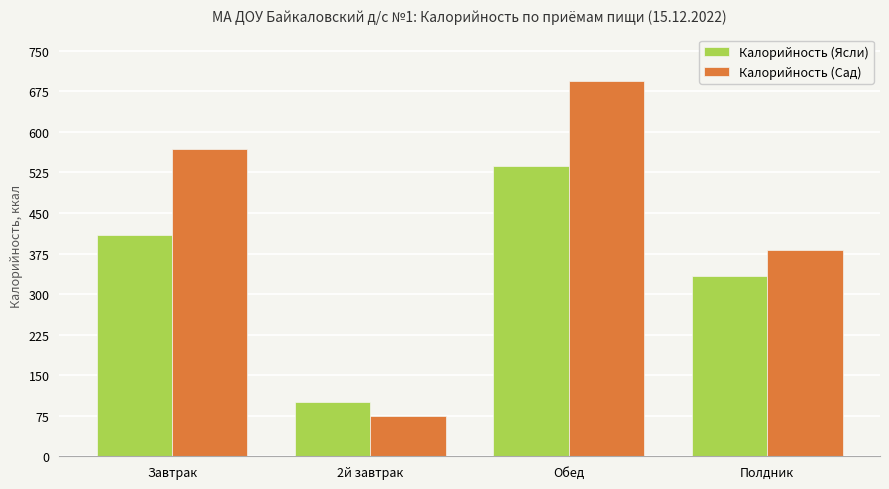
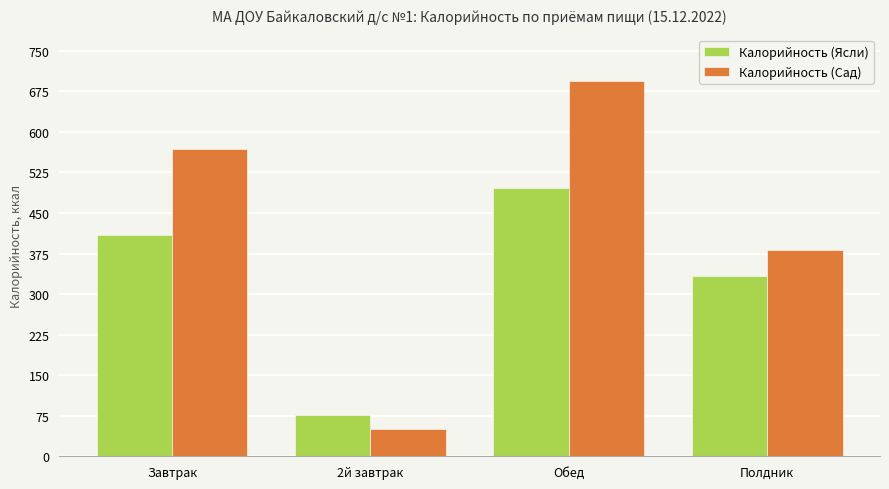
  {
    "Калорийность (Ясли)": {
      "Завтрак": 410,
-     "2й завтрак": 100,
-     "Обед": 540,
+     "2й завтрак": 80,
+     "Обед": 500,
      "Полдник": 330
    },
    "Калорийность (Сад)": {
      "Завтрак": 570,
-     "2й завтрак": 80,
+     "2й завтрак": 50,
      "Обед": 690,
      "Полдник": 380
    }
  }
